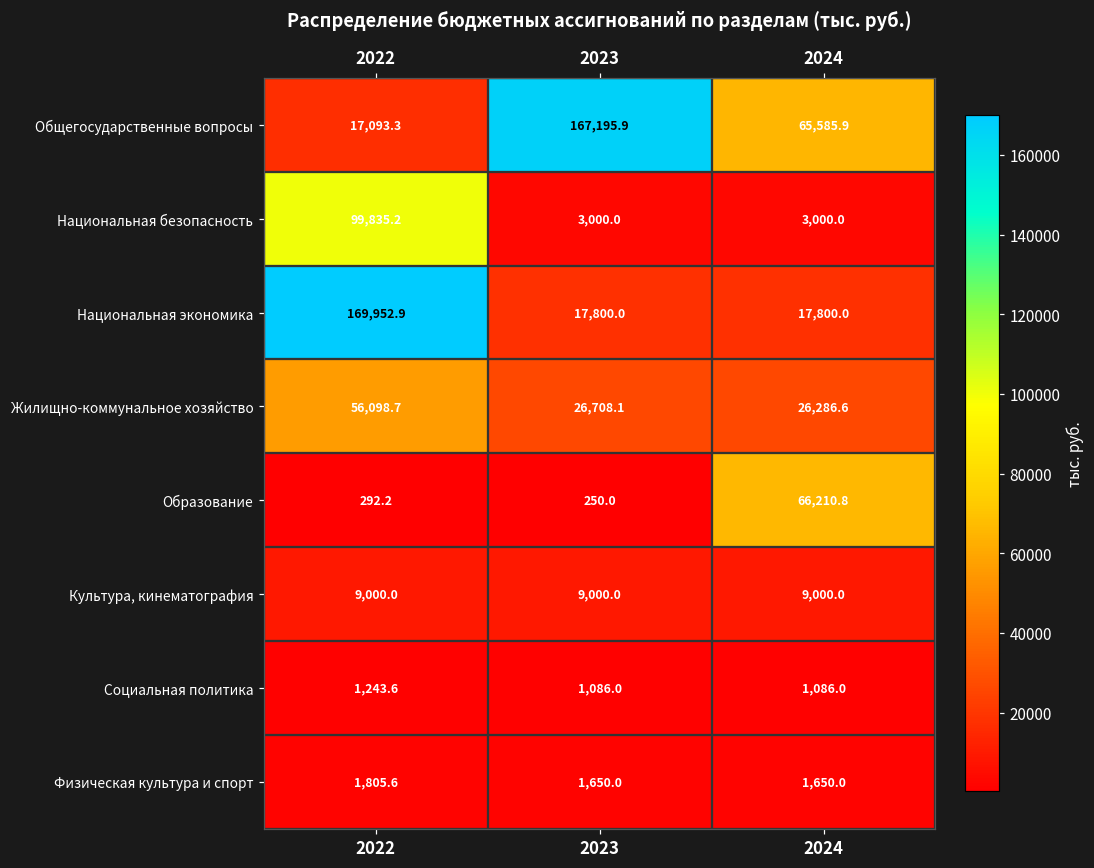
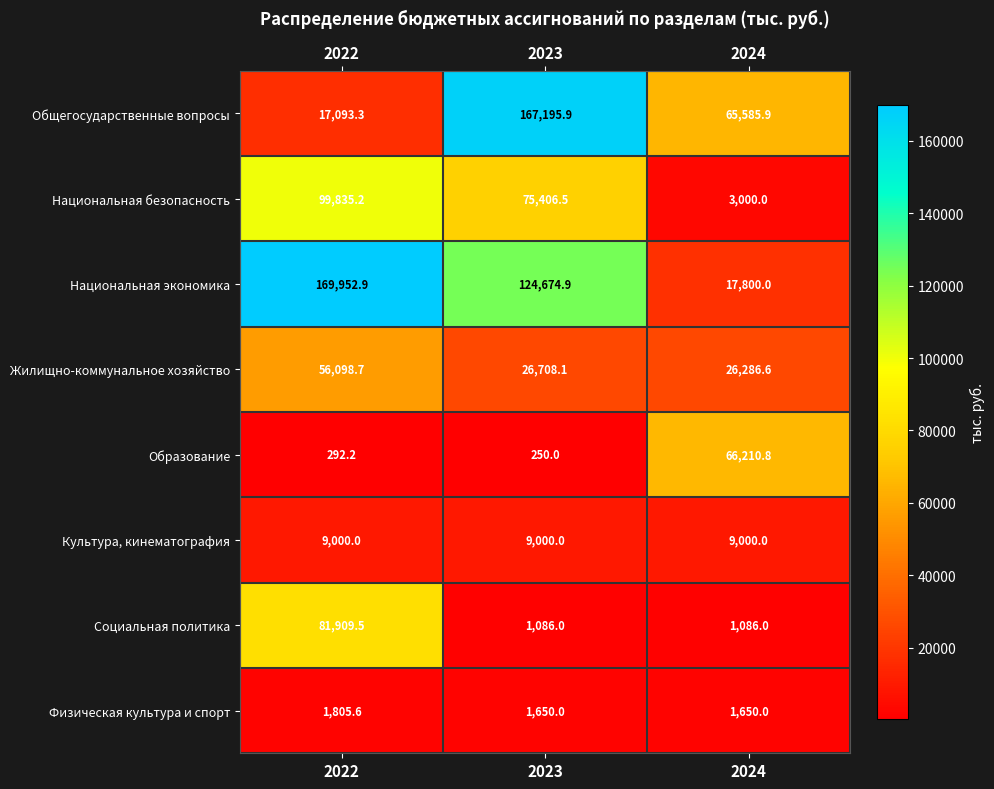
  {
    "Общегосударственные вопросы": {
      "2022": "17,093.3",
      "2023": "167,195.9",
      "2024": "65,585.9"
    },
    "Национальная безопасность": {
      "2022": "99,835.2",
-     "2023": "3,000.0",
+     "2023": "75,406.5",
      "2024": "3,000.0"
    },
    "Национальная экономика": {
      "2022": "169,952.9",
-     "2023": "17,800.0",
+     "2023": "124,674.9",
      "2024": "17,800.0"
    },
    "Жилищно-коммунальное хозяйство": {
      "2022": "56,098.7",
      "2023": "26,708.1",
      "2024": "26,286.6"
    },
    "Образование": {
      "2022": "292.2",
      "2023": "250.0",
      "2024": "66,210.8"
    },
    "Культура, кинематография": {
      "2022": "9,000.0",
      "2023": "9,000.0",
      "2024": "9,000.0"
    },
    "Социальная политика": {
-     "2022": "1,243.6",
+     "2022": "81,909.5",
      "2023": "1,086.0",
      "2024": "1,086.0"
    },
    "Физическая культура и спорт": {
      "2022": "1,805.6",
      "2023": "1,650.0",
      "2024": "1,650.0"
    }
  }
